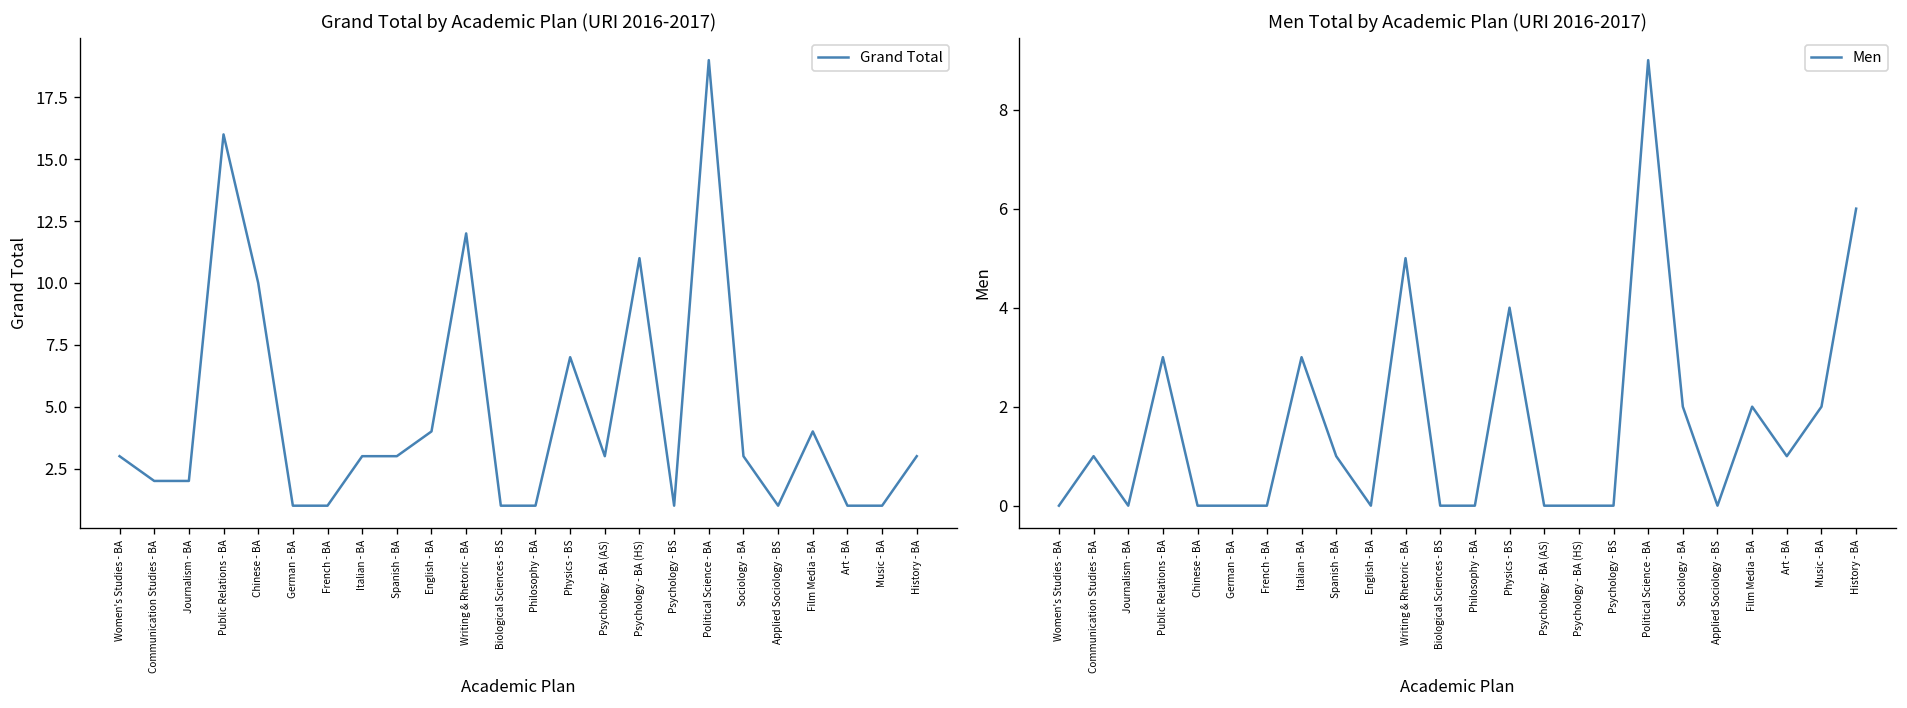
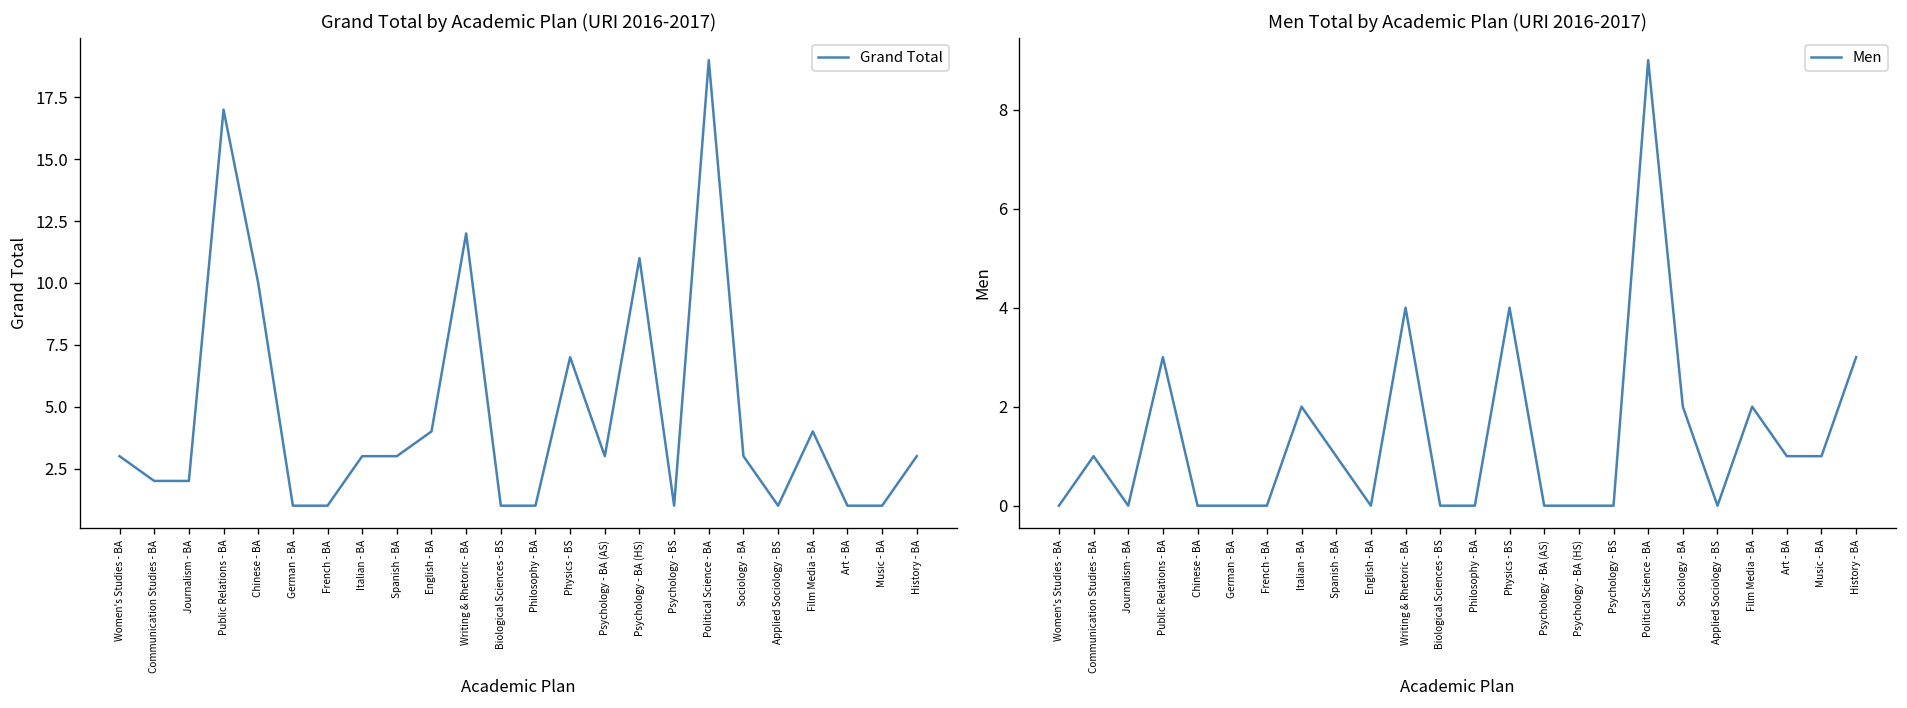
  {
    "Grand Total by Academic Plan (URI 2016-2017)": {
      "Women's Studies - BA": 3,
      "Communication Studies - BA": 2,
      "Journalism - BA": 2,
-     "Public Relations - BA": 16,
+     "Public Relations - BA": 17,
      "Chinese - BA": 10,
      "German - BA": 1,
      "French - BA": 1,
      "Italian - BA": 3,
      "Spanish - BA": 3,
      "English - BA": 4,
      "Writing & Rhetoric - BA": 12,
      "Biological Sciences - BS": 1,
      "Philosophy - BA": 1,
      "Physics - BS": 7,
      "Psychology - BA (AS)": 3,
      "Psychology - BA (HS)": 11,
      "Psychology - BS": 1,
      "Political Science - BA": 19,
      "Sociology - BA": 3,
      "Applied Sociology - BS": 1,
      "Film Media - BA": 4,
      "Art - BA": 1,
      "Music - BA": 1,
      "History - BA": 3
    },
    "Men Total by Academic Plan (URI 2016-2017)": {
      "Women's Studies - BA": 0,
      "Communication Studies - BA": 1,
      "Journalism - BA": 0,
      "Public Relations - BA": 3,
      "Chinese - BA": 0,
      "German - BA": 0,
      "French - BA": 0,
-     "Italian - BA": 3,
+     "Italian - BA": 2,
      "Spanish - BA": 1,
      "English - BA": 0,
-     "Writing & Rhetoric - BA": 5,
+     "Writing & Rhetoric - BA": 4,
      "Biological Sciences - BS": 0,
      "Philosophy - BA": 0,
      "Physics - BS": 4,
      "Psychology - BA (AS)": 0,
      "Psychology - BA (HS)": 0,
      "Psychology - BS": 0,
      "Political Science - BA": 9,
      "Sociology - BA": 2,
      "Applied Sociology - BS": 0,
      "Film Media - BA": 2,
      "Art - BA": 1,
-     "Music - BA": 2,
-     "History - BA": 6
+     "Music - BA": 1,
+     "History - BA": 3
    }
  }
